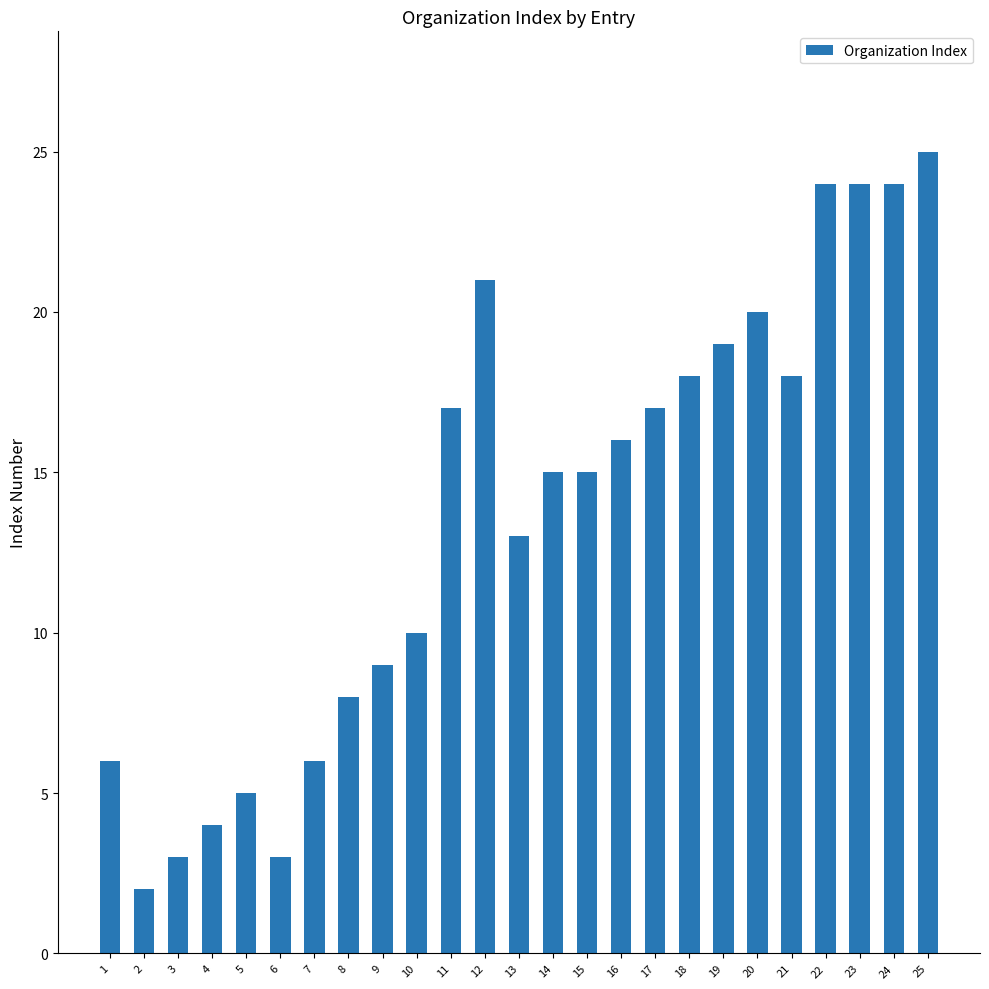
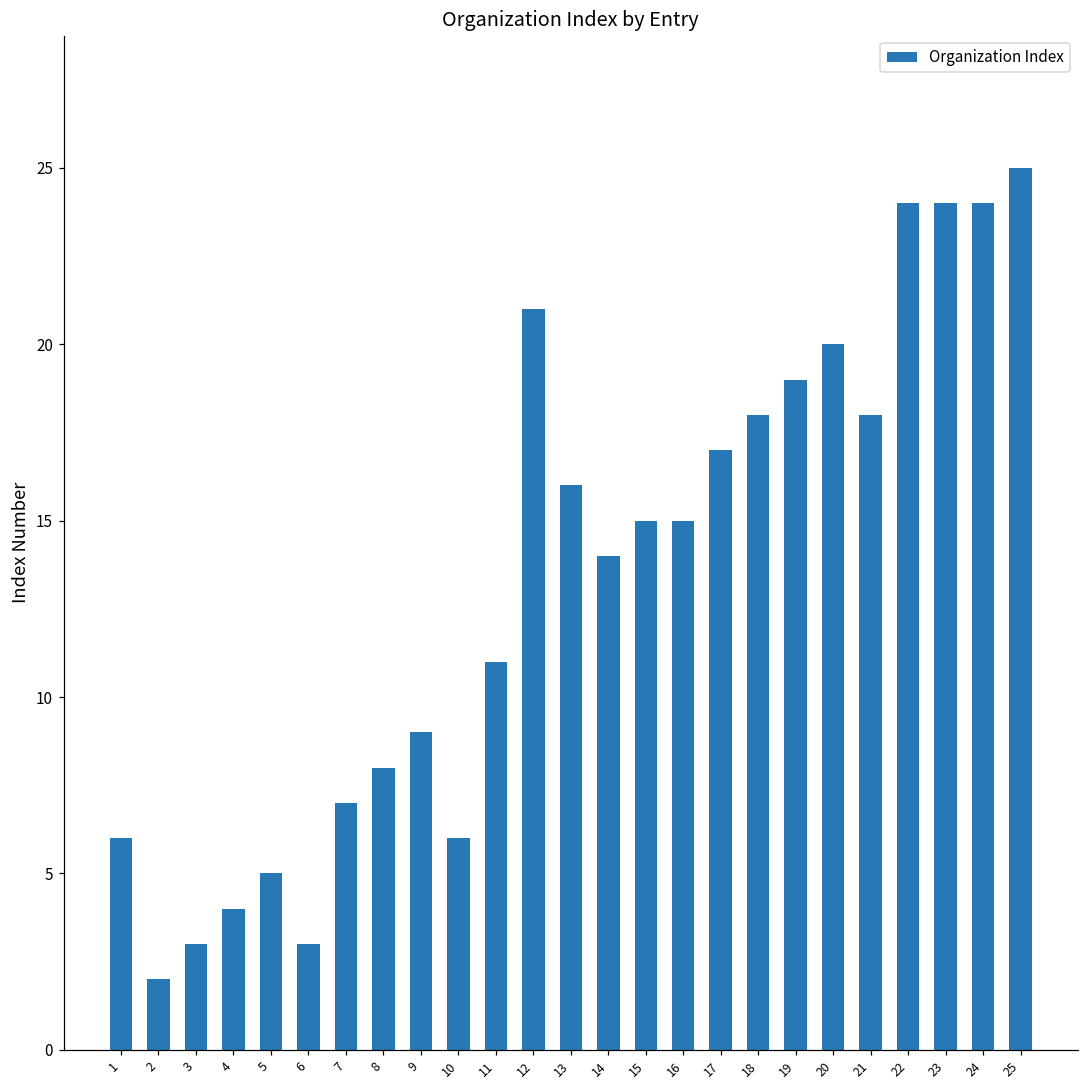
  {
    "1": 6,
    "2": 2,
    "3": 3,
    "4": 4,
    "5": 5,
    "6": 3,
-   "7": 6,
+   "7": 7,
    "8": 8,
    "9": 9,
-   "10": 10,
-   "11": 17,
+   "10": 6,
+   "11": 11,
    "12": 21,
-   "13": 13,
-   "14": 15,
+   "13": 16,
+   "14": 14,
    "15": 15,
-   "16": 16,
+   "16": 15,
    "17": 17,
    "18": 18,
    "19": 19,
    "20": 20,
    "21": 18,
    "22": 24,
    "23": 24,
    "24": 24,
    "25": 25
  }
